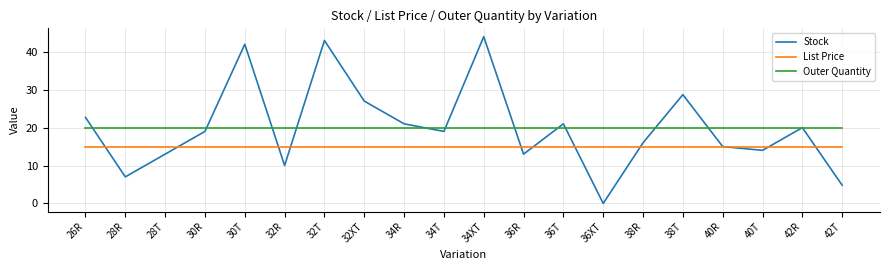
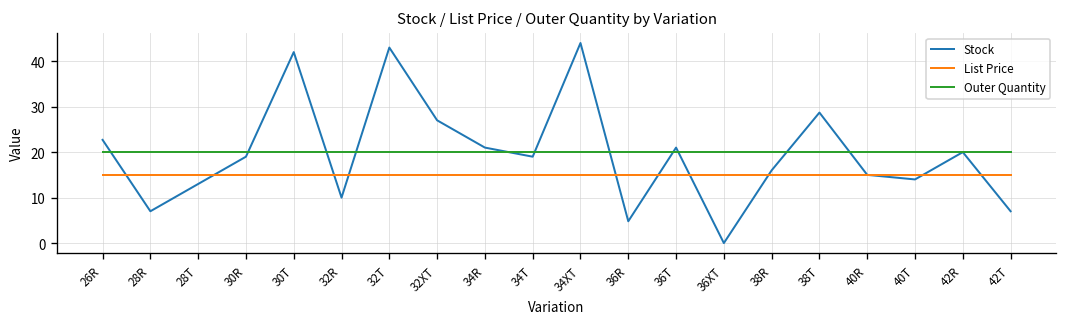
  {
    "Stock": {
      "26R": 23,
      "28R": 7,
      "28T": 13,
      "30R": 19,
      "30T": 42,
      "32R": 10,
      "32T": 43,
      "32XT": 27,
      "34R": 21,
      "34T": 19,
      "34XT": 44,
-     "36R": 13,
+     "36R": 5,
      "36T": 21,
      "36XT": 0,
      "38R": 16,
      "38T": 29,
      "40T": 14,
-     "42T": 5
+     "42T": 7
    },
    "List Price": {
      "26R": 15,
      "28R": 15,
      "28T": 15,
      "30R": 15,
      "30T": 15,
      "32R": 15,
      "32T": 15,
      "32XT": 15,
      "34R": 15,
      "34T": 15,
      "34XT": 15,
      "36R": 15,
      "36T": 15,
      "36XT": 15,
      "38R": 15,
      "38T": 15,
      "40T": 15,
      "42R": 15,
      "42T": 15
    },
    "Outer Quantity": {
      "26R": 20,
      "28R": 20,
      "28T": 20,
      "30R": 20,
      "30T": 20,
      "32R": 20,
      "32T": 20,
      "32XT": 20,
      "34R": 20,
      "34T": 20,
      "34XT": 20,
      "36R": 20,
      "36T": 20,
      "36XT": 20,
      "38R": 20,
      "38T": 20,
      "40R": 20,
      "40T": 20,
      "42T": 20
    }
  }
